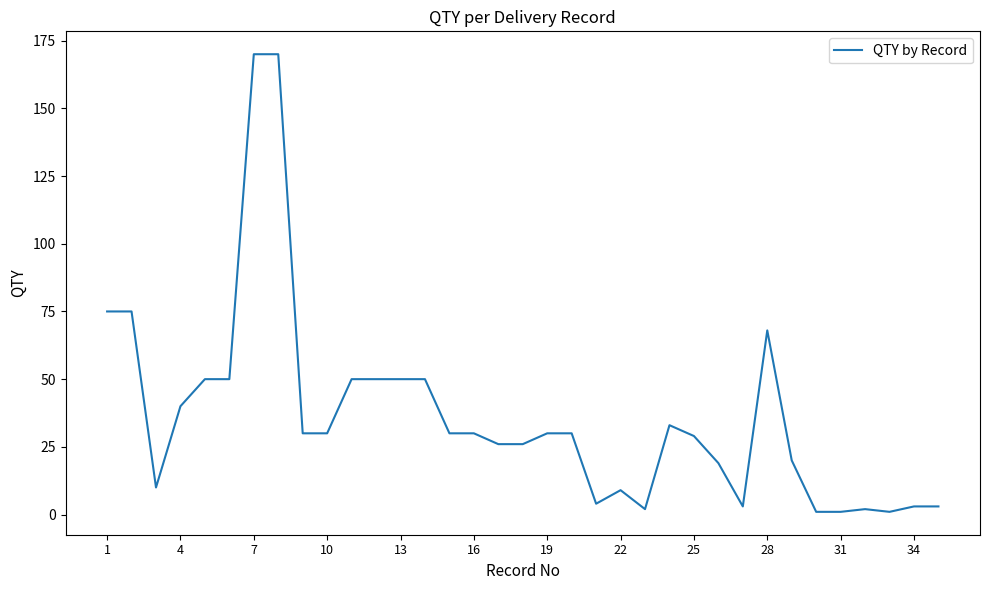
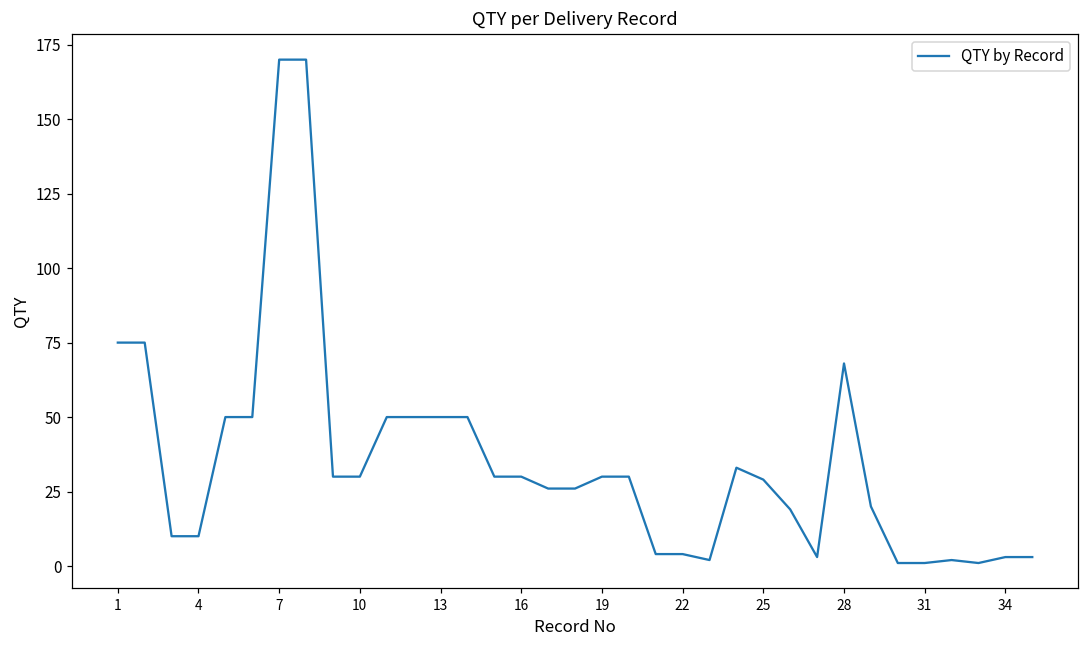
  {
    "1": 75,
-   "4": 40,
+   "4": 10,
    "7": 170,
    "10": 30,
    "13": 50,
    "16": 30,
    "19": 30,
-   "22": 9,
+   "22": 4,
    "25": 29,
    "28": 68,
    "31": 1,
    "34": 3
  }
